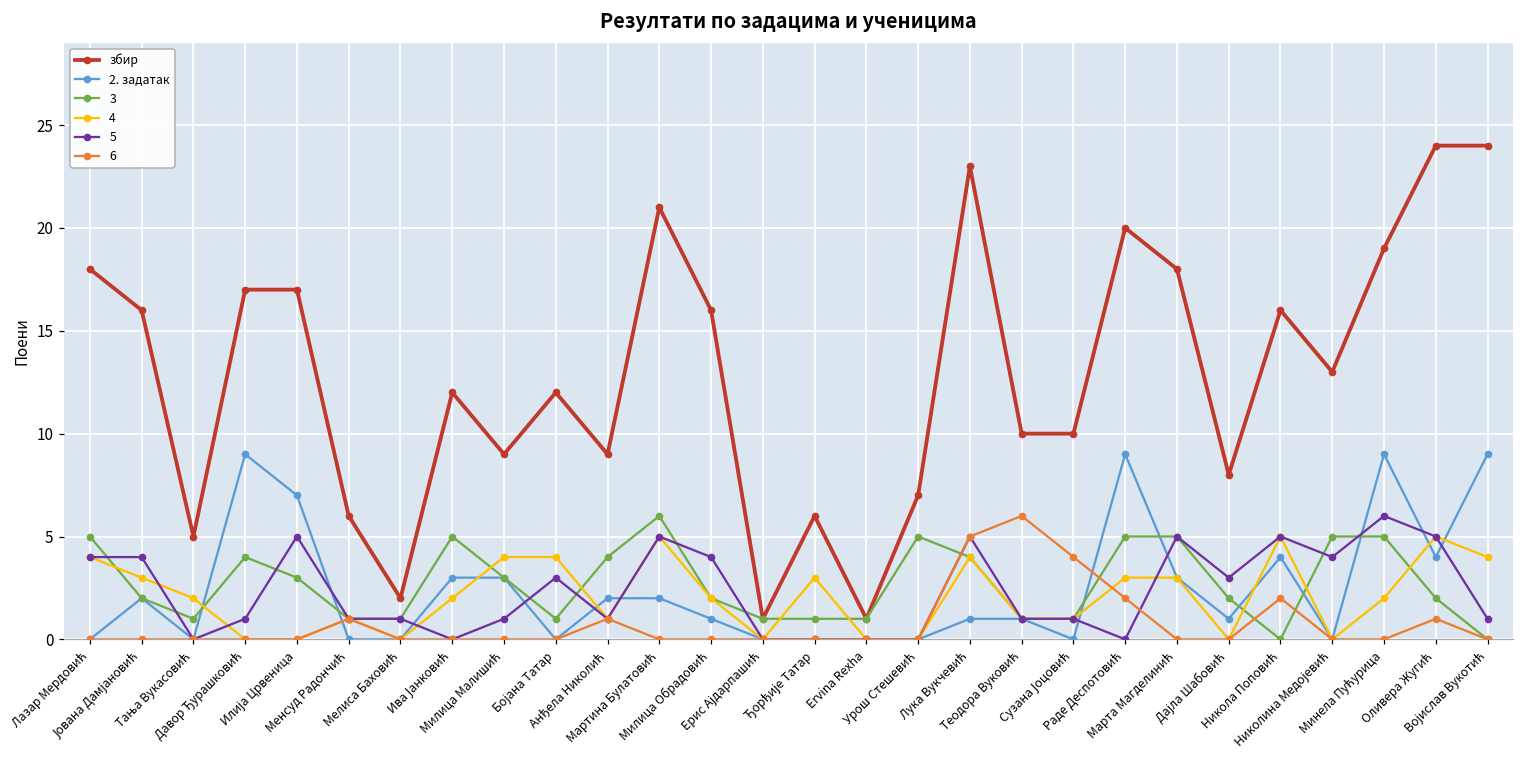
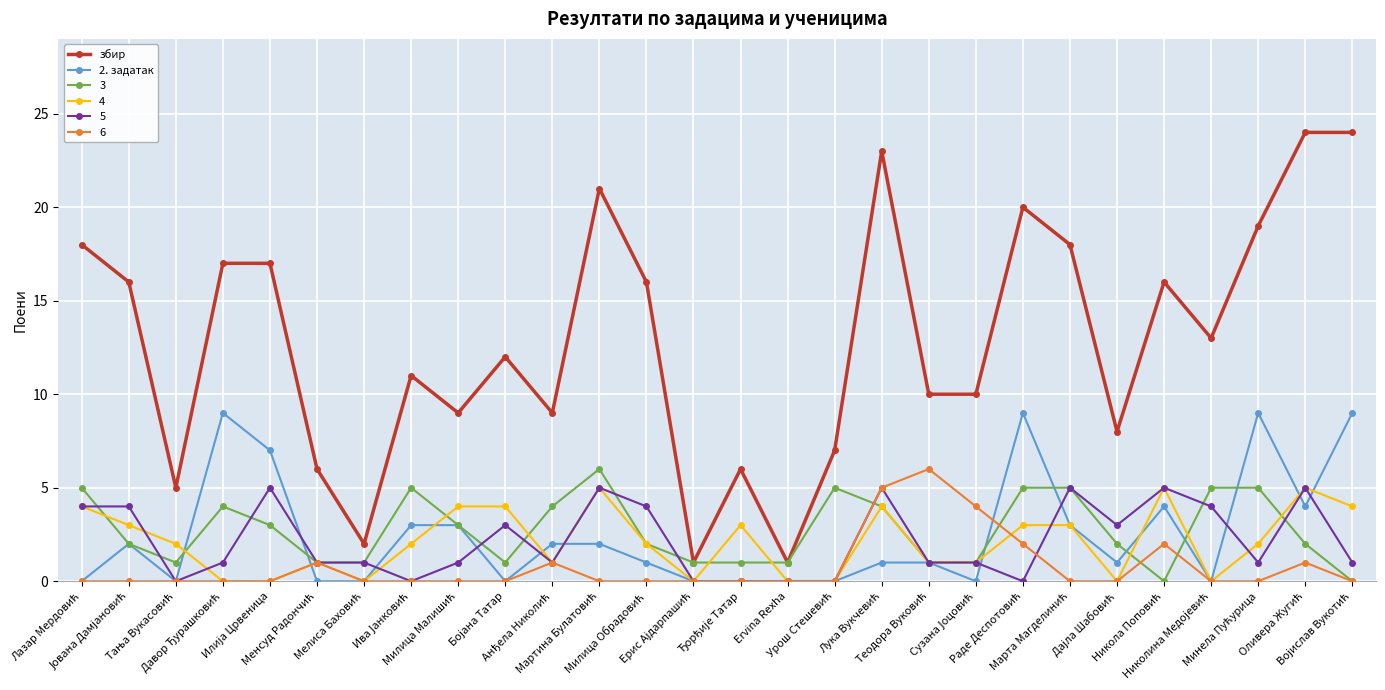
  {
    "збир": {
      "Лазар Мердовић": 18,
      "Јована Дамјановић": 16,
      "Тања Вукасовић": 5,
      "Давор Ђурашковић": 17,
      "Илија Црвеница": 17,
      "Менсуд Радончић": 6,
      "Мелиса Баховић": 2,
-     "Ива Јанковић": 12,
+     "Ива Јанковић": 11,
      "Милица Малишић": 9,
      "Бојана Татар": 12,
      "Анђела Николић": 9,
      "Мартина Булатовић": 21,
      "Милица Обрадовић": 16,
      "Ђорђије Татар": 6,
      "Урош Стешевић": 7,
      "Лука Вукчевић": 23,
      "Теодора Вуковић": 10,
      "Сузана Јоцовић": 10,
      "Раде Деспотовић": 20,
      "Марта Магделинић": 18,
      "Дајла Шабовић": 8,
      "Никола Поповић": 16,
      "Николина Медојевић": 13,
      "Минела Пућурица": 19,
      "Оливера Жугић": 24,
      "Војислав Вукотић": 24
    },
    "2. задатак": {
      "Давор Ђурашковић": 9,
      "Илија Црвеница": 7,
      "Менсуд Радончић": 0,
      "Ива Јанковић": 3,
      "Анђела Николић": 2,
      "Мартина Булатовић": 2,
      "Милица Обрадовић": 1,
      "Лука Вукчевић": 1,
      "Сузана Јоцовић": 0,
      "Раде Деспотовић": 9,
      "Дајла Шабовић": 1,
      "Никола Поповић": 4,
      "Минела Пућурица": 9,
      "Оливера Жугић": 4,
      "Војислав Вукотић": 9
    },
    "3": {
      "Лазар Мердовић": 5,
      "Тања Вукасовић": 1,
      "Давор Ђурашковић": 4,
      "Илија Црвеница": 3,
      "Ива Јанковић": 5,
      "Бојана Татар": 1,
      "Анђела Николић": 4,
      "Мартина Булатовић": 6,
      "Ђорђије Татар": 1,
      "Урош Стешевић": 5,
      "Раде Деспотовић": 5,
      "Дајла Шабовић": 2,
      "Никола Поповић": 0,
      "Николина Медојевић": 5,
      "Минела Пућурица": 5,
      "Оливера Жугић": 2
    },
    "4": {
      "Јована Дамјановић": 3,
      "Тања Вукасовић": 2,
      "Ива Јанковић": 2,
      "Милица Малишић": 4,
      "Бојана Татар": 4,
      "Ђорђије Татар": 3,
      "Раде Деспотовић": 3,
      "Минела Пућурица": 2,
      "Војислав Вукотић": 4
    },
    "5": {
      "Јована Дамјановић": 4,
      "Давор Ђурашковић": 1,
      "Илија Црвеница": 5,
      "Милица Малишић": 1,
      "Бојана Татар": 3,
      "Милица Обрадовић": 4,
      "Раде Деспотовић": 0,
      "Дајла Шабовић": 3,
      "Николина Медојевић": 4,
-     "Минела Пућурица": 6,
+     "Минела Пућурица": 1,
      "Војислав Вукотић": 1
    },
    "6": {
      "Јована Дамјановић": 0,
      "Милица Малишић": 0,
      "Мартина Булатовић": 0,
      "Милица Обрадовић": 0,
      "Теодора Вуковић": 6,
      "Сузана Јоцовић": 4,
      "Раде Деспотовић": 2,
      "Марта Магделинић": 0,
      "Никола Поповић": 2,
      "Минела Пућурица": 0,
      "Оливера Жугић": 1
    }
  }
